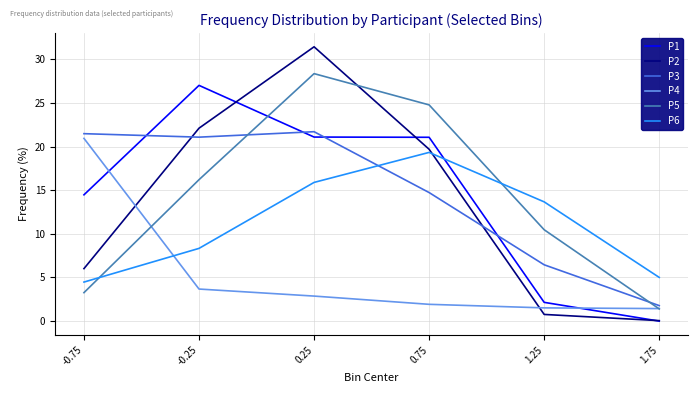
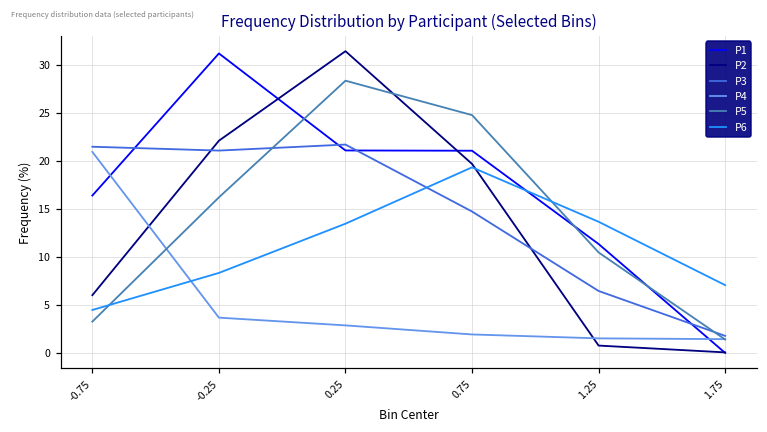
  {
    "P1": {
-     "-0.75": 14,
-     "-0.25": 27,
+     "-0.75": 16,
+     "-0.25": 31,
      "0.25": 21,
      "0.75": 21,
-     "1.25": 2
+     "1.25": 11
    },
    "P2": {
      "-0.75": 6,
      "-0.25": 22,
      "0.25": 31,
      "0.75": 20,
      "1.25": 1
    },
    "P6": {
      "-0.75": 4,
      "-0.25": 8,
-     "0.25": 16,
+     "0.25": 13,
      "0.75": 19,
      "1.25": 14,
-     "1.75": 5
+     "1.75": 7
    }
  }
